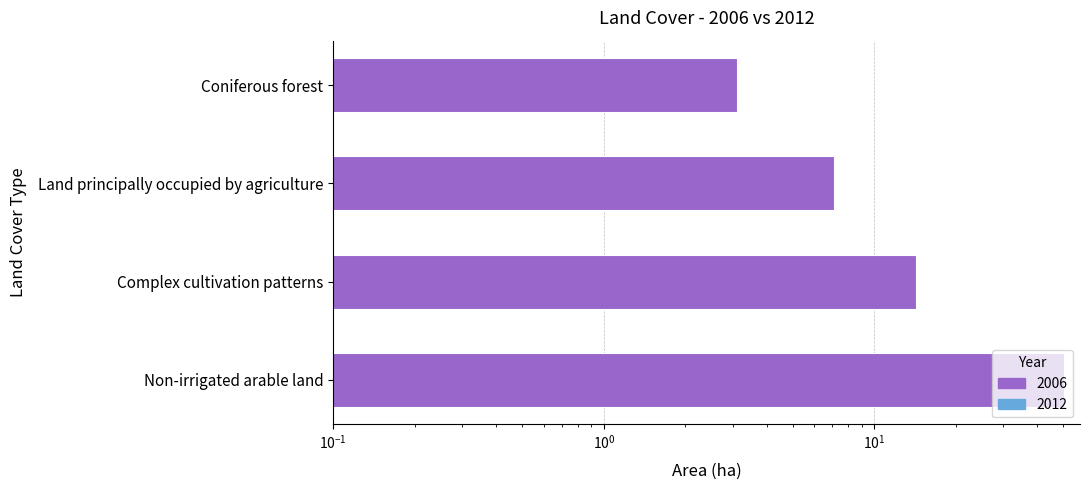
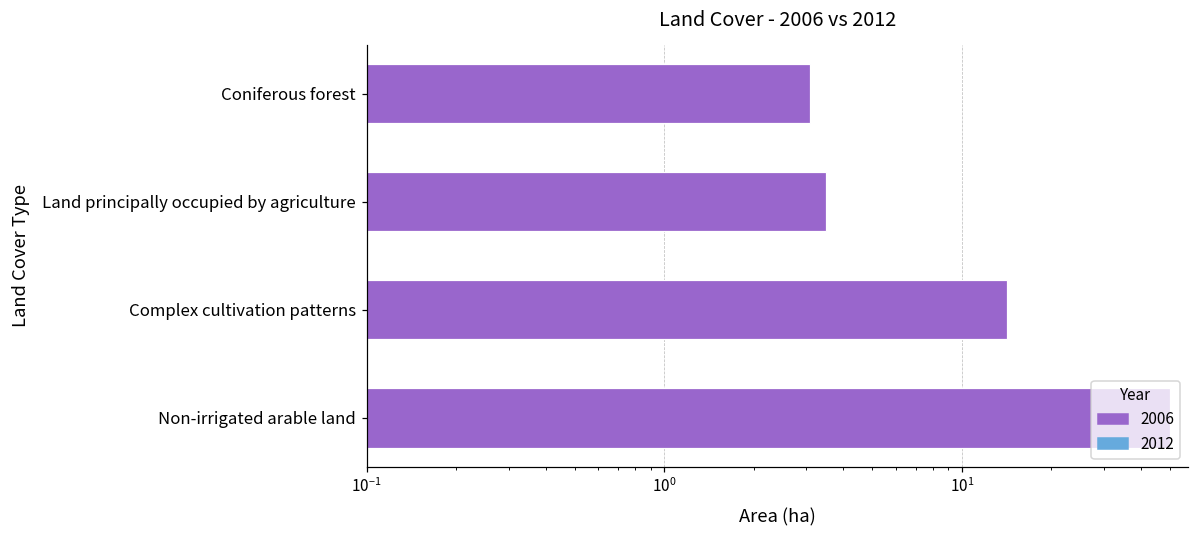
  {
    "2006": {
      "Coniferous forest": 3.1,
-     "Land principally occupied by agriculture": 7.1,
+     "Land principally occupied by agriculture": 3.5,
      "Complex cultivation patterns": 14
    }
  }
